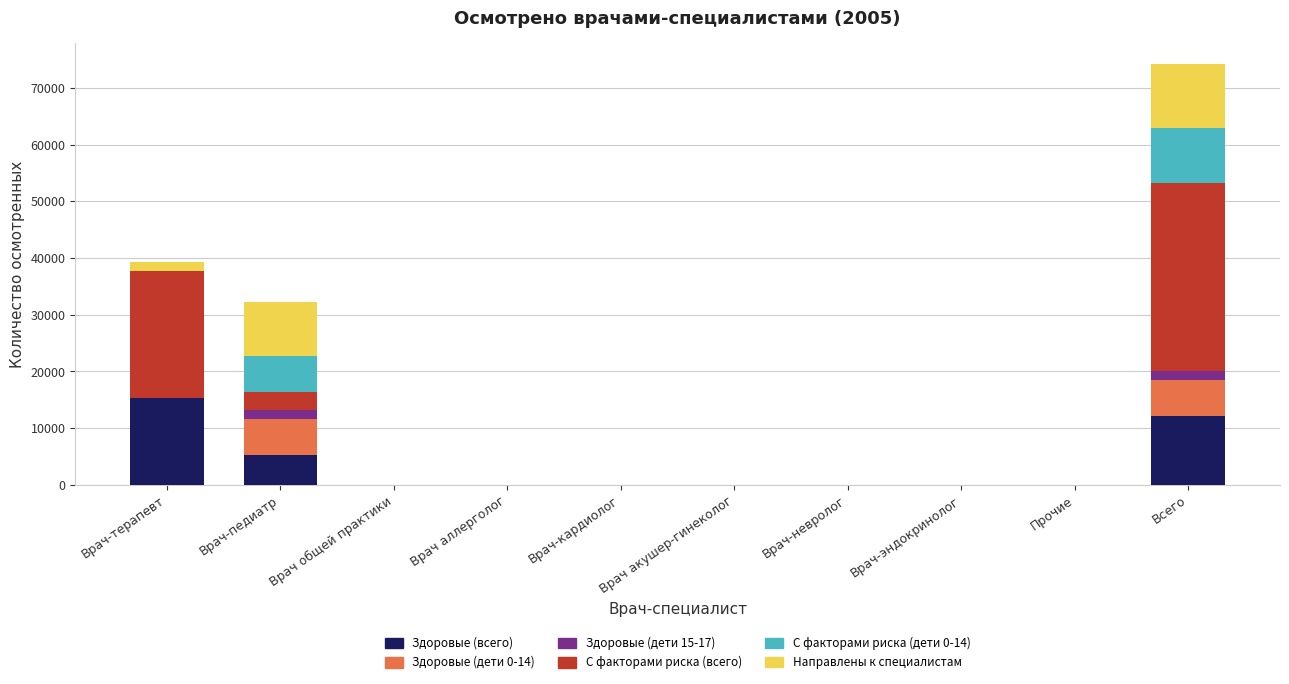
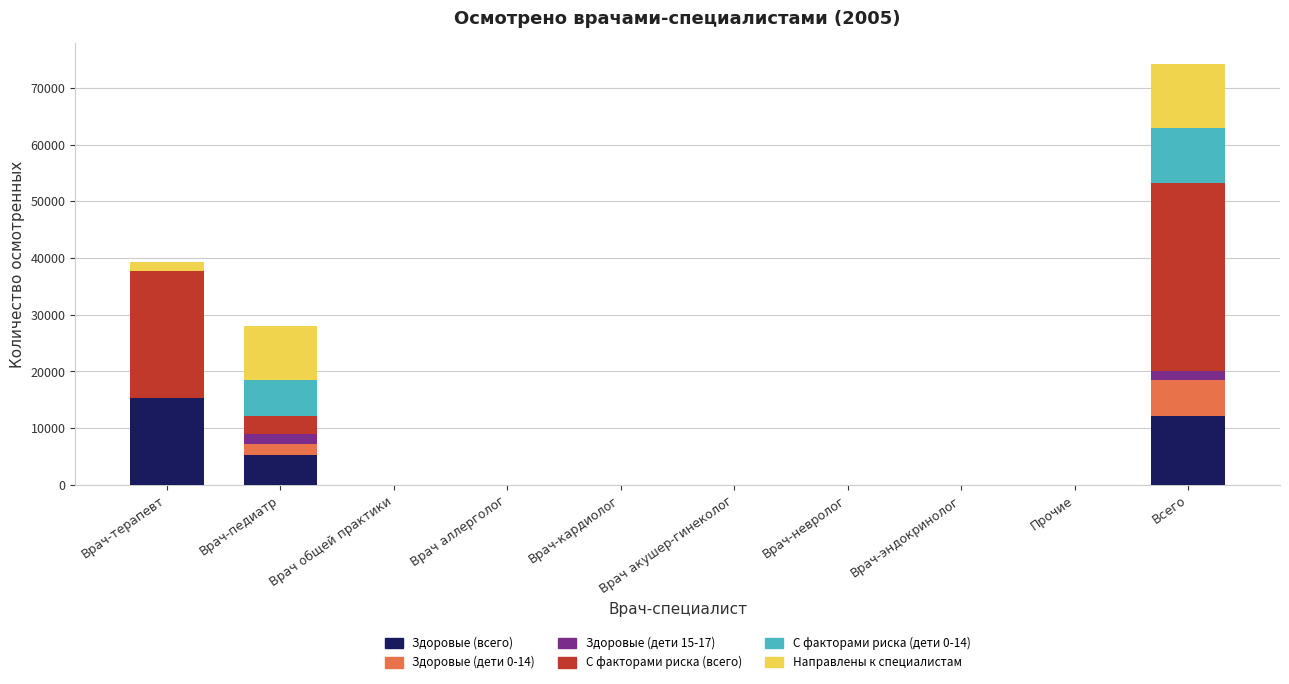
  {
    "Здоровые (всего)": {
      "Врач-терапевт": 15000,
      "Врач-педиатр": 5000,
      "Врач общей практики": 0,
      "Врач аллерголог": 0,
      "Врач-кардиолог": 0,
      "Врач акушер-гинеколог": 0,
      "Врач-невролог": 0,
      "Врач-эндокринолог": 0,
      "Прочие": 0,
      "Всего": 12000
    },
    "Здоровые (дети 0-14)": {
      "Врач-терапевт": 0,
-     "Врач-педиатр": 6000,
+     "Врач-педиатр": 2000,
      "Врач общей практики": 0,
      "Врач аллерголог": 0,
      "Врач-кардиолог": 0,
      "Врач акушер-гинеколог": 0,
      "Врач-невролог": 0,
      "Врач-эндокринолог": 0,
      "Прочие": 0,
      "Всего": 6000
    },
    "Здоровые (дети 15-17)": {
      "Врач-терапевт": 0,
      "Врач-педиатр": 2000,
      "Врач общей практики": 0,
      "Врач аллерголог": 0,
      "Врач-кардиолог": 0,
      "Врач акушер-гинеколог": 0,
      "Врач-невролог": 0,
      "Врач-эндокринолог": 0,
      "Прочие": 0,
      "Всего": 2000
    },
    "С факторами риска (всего)": {
      "Врач-терапевт": 22000,
      "Врач-педиатр": 3000,
      "Врач общей практики": 0,
      "Врач аллерголог": 0,
      "Врач-кардиолог": 0,
      "Врач акушер-гинеколог": 0,
      "Врач-невролог": 0,
      "Врач-эндокринолог": 0,
      "Прочие": 0,
      "Всего": 33000
    },
    "С факторами риска (дети 0-14)": {
      "Врач-терапевт": 0,
      "Врач-педиатр": 6000,
      "Врач общей практики": 0,
      "Врач аллерголог": 0,
      "Врач-кардиолог": 0,
      "Врач акушер-гинеколог": 0,
      "Врач-невролог": 0,
      "Врач-эндокринолог": 0,
      "Прочие": 0,
      "Всего": 10000
    },
    "Направлены к специалистам": {
      "Врач-терапевт": 2000,
      "Врач-педиатр": 9000,
      "Врач общей практики": 0,
      "Врач аллерголог": 0,
      "Врач-кардиолог": 0,
      "Врач акушер-гинеколог": 0,
      "Врач-невролог": 0,
      "Врач-эндокринолог": 0,
      "Прочие": 0,
      "Всего": 11000
    }
  }
